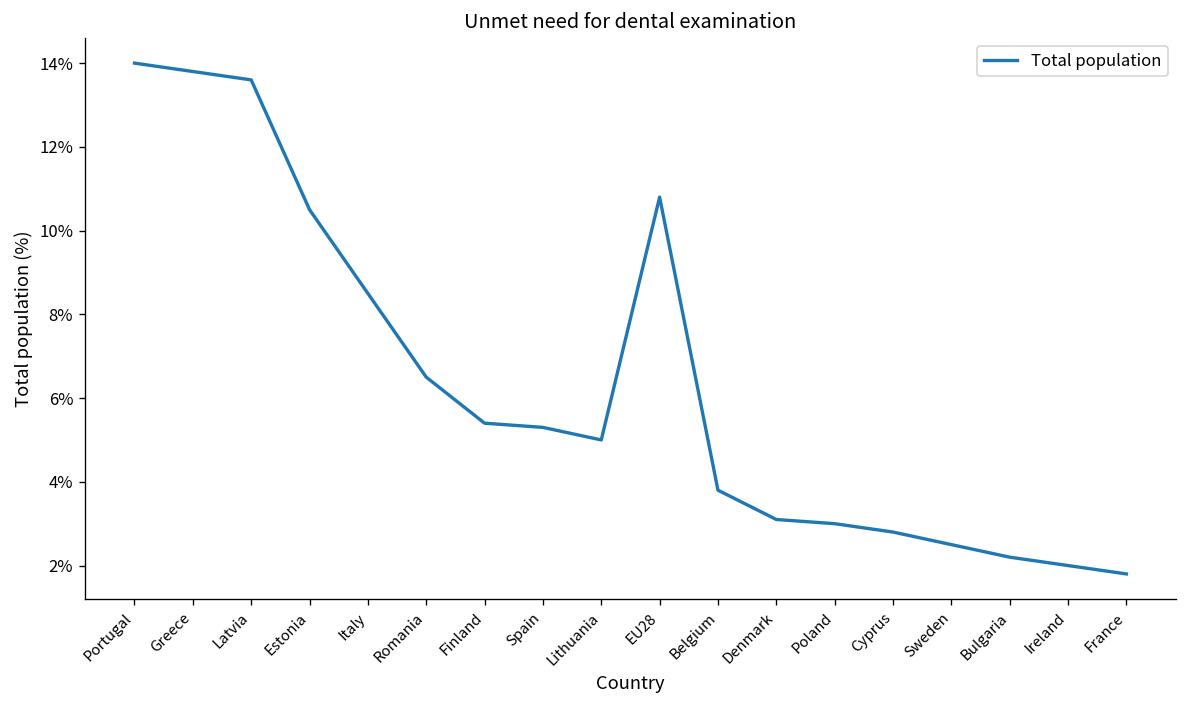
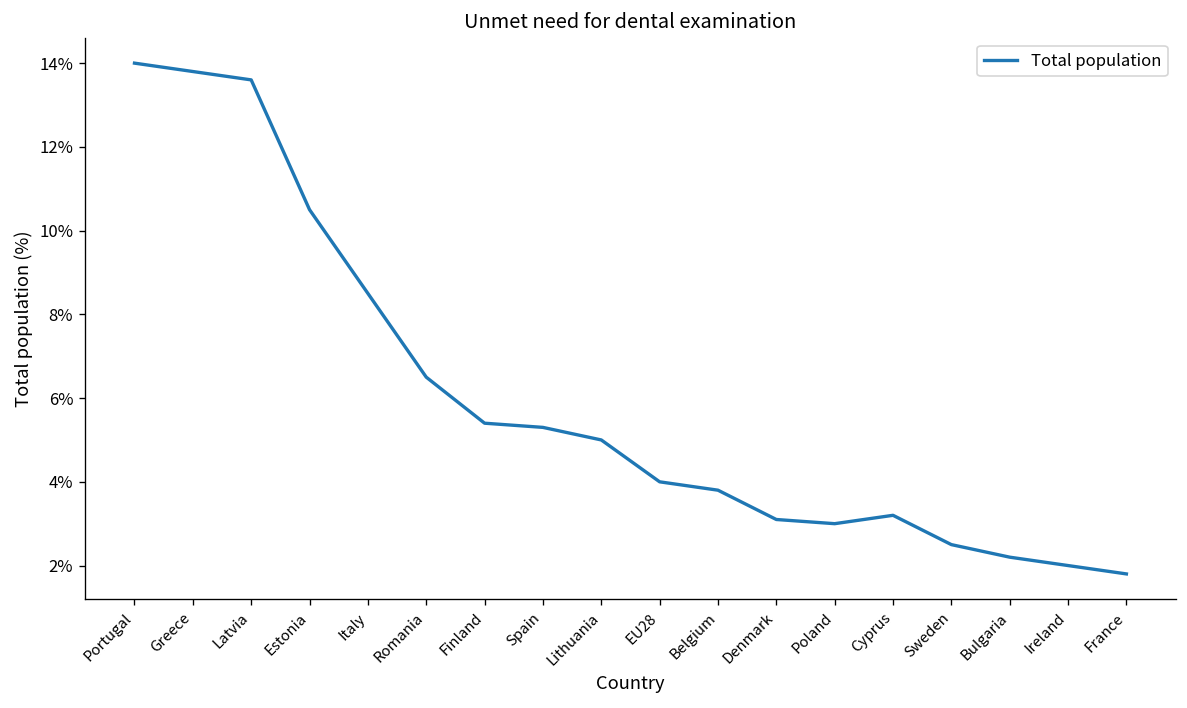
  {
    "Portugal": "14.0%",
    "Greece": "13.8%",
    "Latvia": "13.6%",
    "Estonia": "10.5%",
    "Italy": "8.5%",
    "Romania": "6.5%",
    "Finland": "5.4%",
    "Spain": "5.3%",
    "Lithuania": "5.0%",
-   "EU28": "10.8%",
+   "EU28": "4.0%",
    "Belgium": "3.8%",
    "Denmark": "3.1%",
    "Poland": "3.0%",
-   "Cyprus": "2.8%",
+   "Cyprus": "3.2%",
    "Sweden": "2.5%",
    "Bulgaria": "2.2%",
    "Ireland": "2.0%",
    "France": "1.8%"
  }
